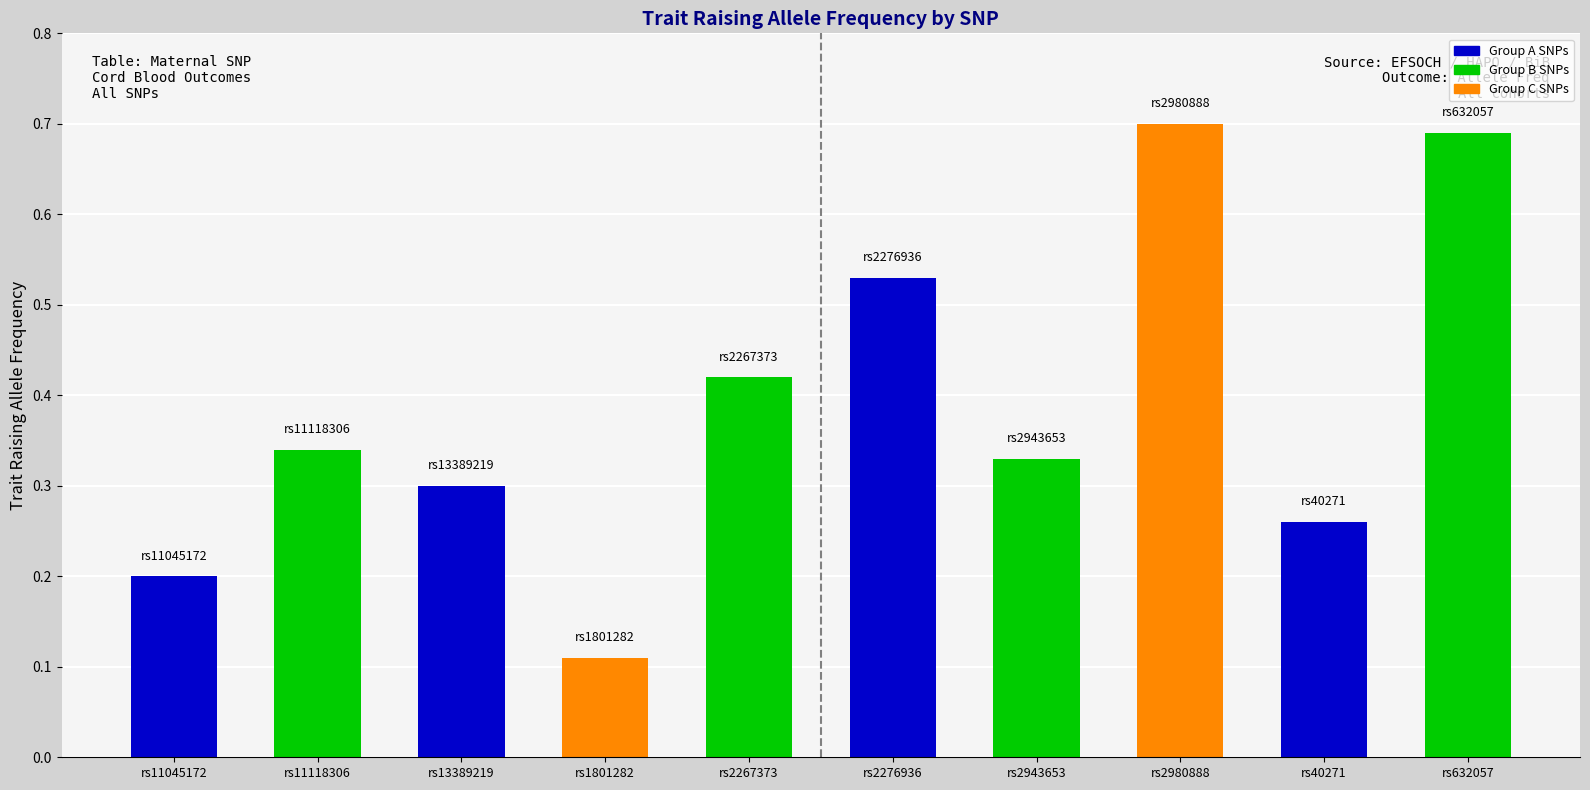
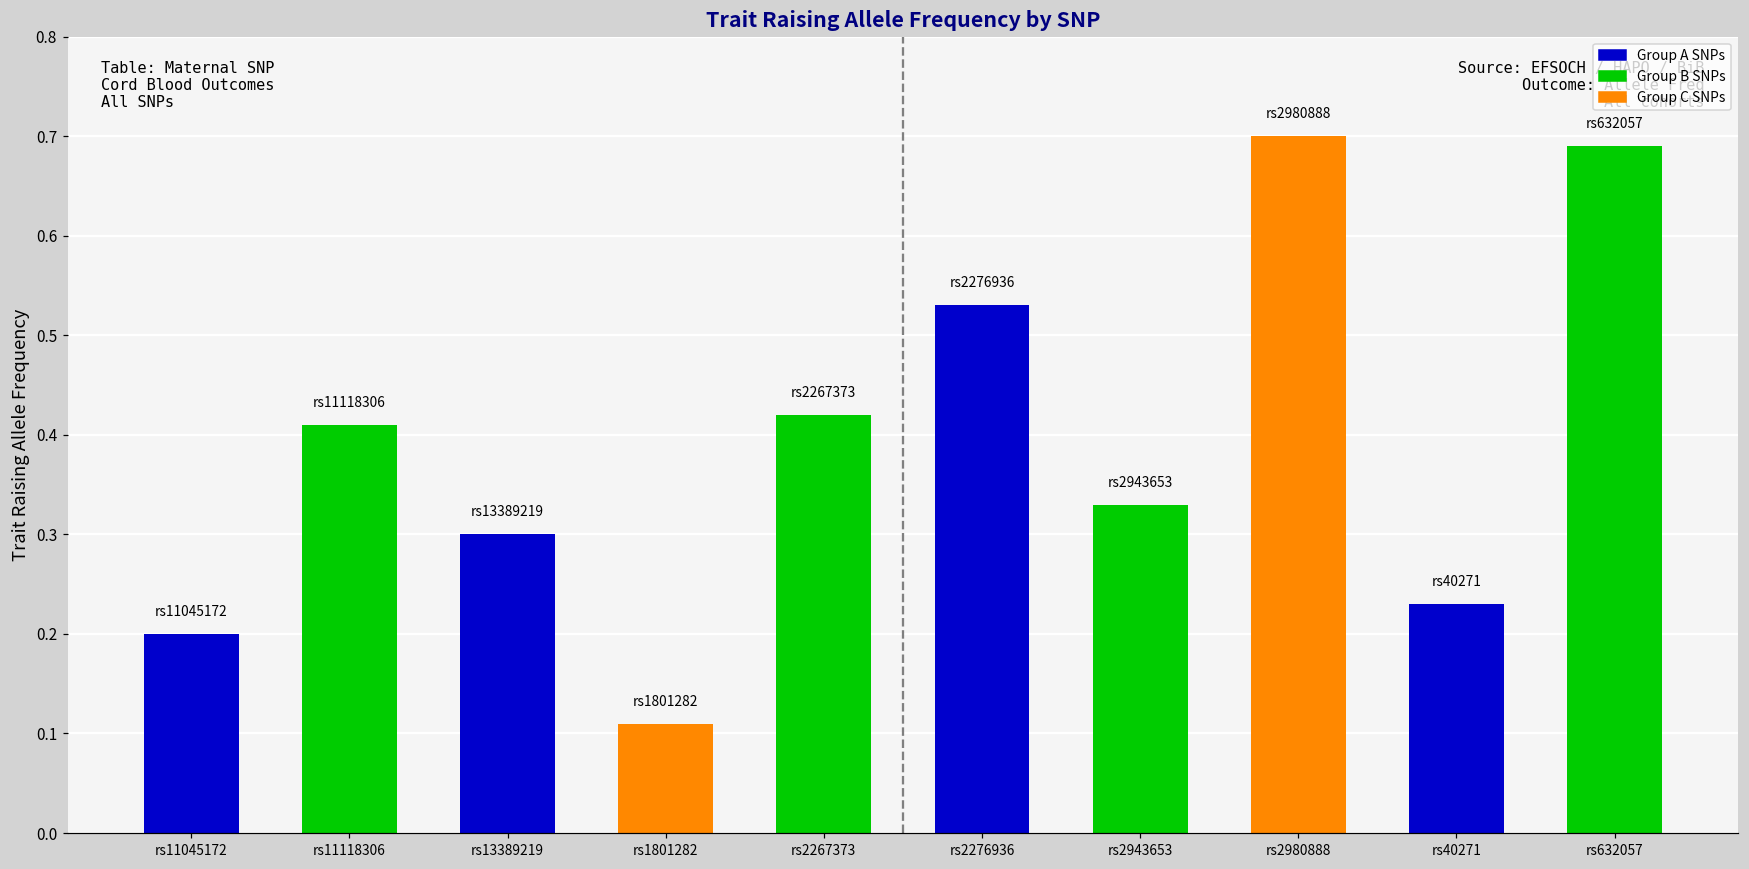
  {
    "rs11045172": 0.20,
-   "rs11118306": 0.34,
+   "rs11118306": 0.41,
    "rs13389219": 0.30,
    "rs1801282": 0.11,
    "rs2267373": 0.42,
    "rs2276936": 0.53,
    "rs2943653": 0.33,
    "rs2980888": 0.70,
-   "rs40271": 0.26,
+   "rs40271": 0.23,
    "rs632057": 0.69
  }
